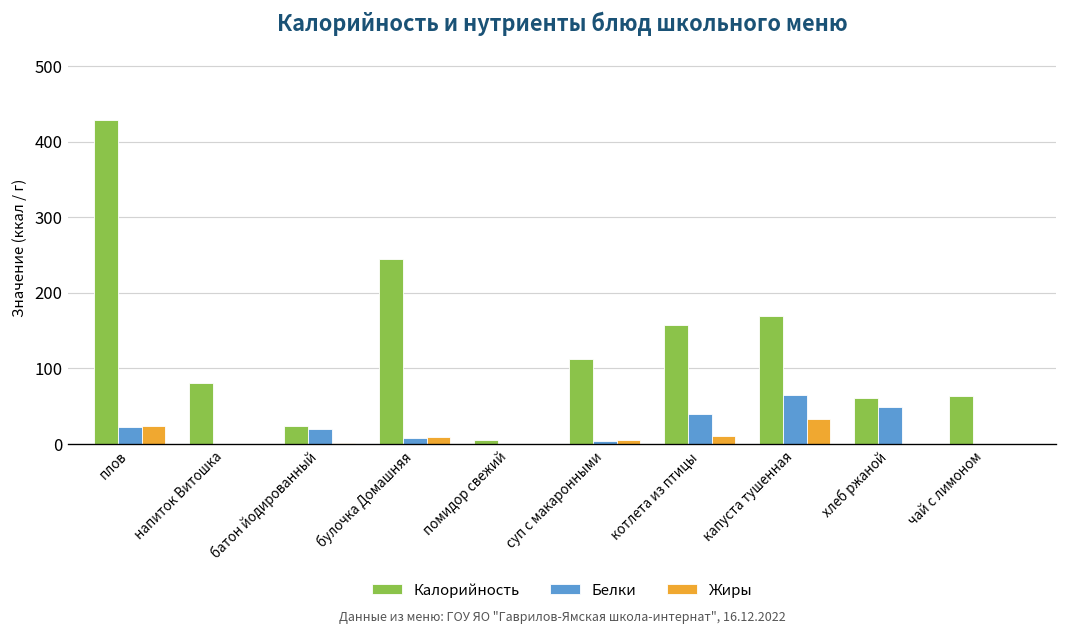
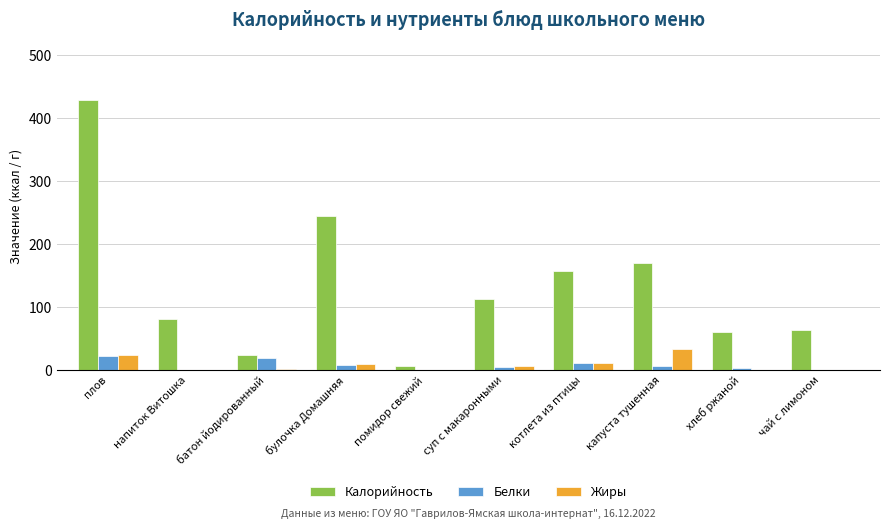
  {
    "Калорийность": {
      "плов": 430,
      "напиток Витошка": 80,
      "батон йодированный": 20,
      "булочка Домашняя": 240,
      "помидор свежий": 10,
      "суп с макаронными": 110,
      "котлета из птицы": 160,
      "капуста тушенная": 170,
      "хлеб ржаной": 60,
      "чай с лимоном": 60
    },
    "Белки": {
      "плов": 20,
      "напиток Витошка": 0,
      "батон йодированный": 20,
      "булочка Домашняя": 10,
      "помидор свежий": 0,
      "суп с макаронными": 0,
-     "котлета из птицы": 40,
-     "капуста тушенная": 60,
-     "хлеб ржаной": 50,
+     "котлета из птицы": 10,
+     "капуста тушенная": 10,
+     "хлеб ржаной": 0,
      "чай с лимоном": 0
    },
    "Жиры": {
      "плов": 20,
      "напиток Витошка": 0,
      "булочка Домашняя": 10,
      "помидор свежий": 0,
      "суп с макаронными": 10,
      "котлета из птицы": 10,
      "капуста тушенная": 30,
      "хлеб ржаной": 0,
      "чай с лимоном": 0
    }
  }
